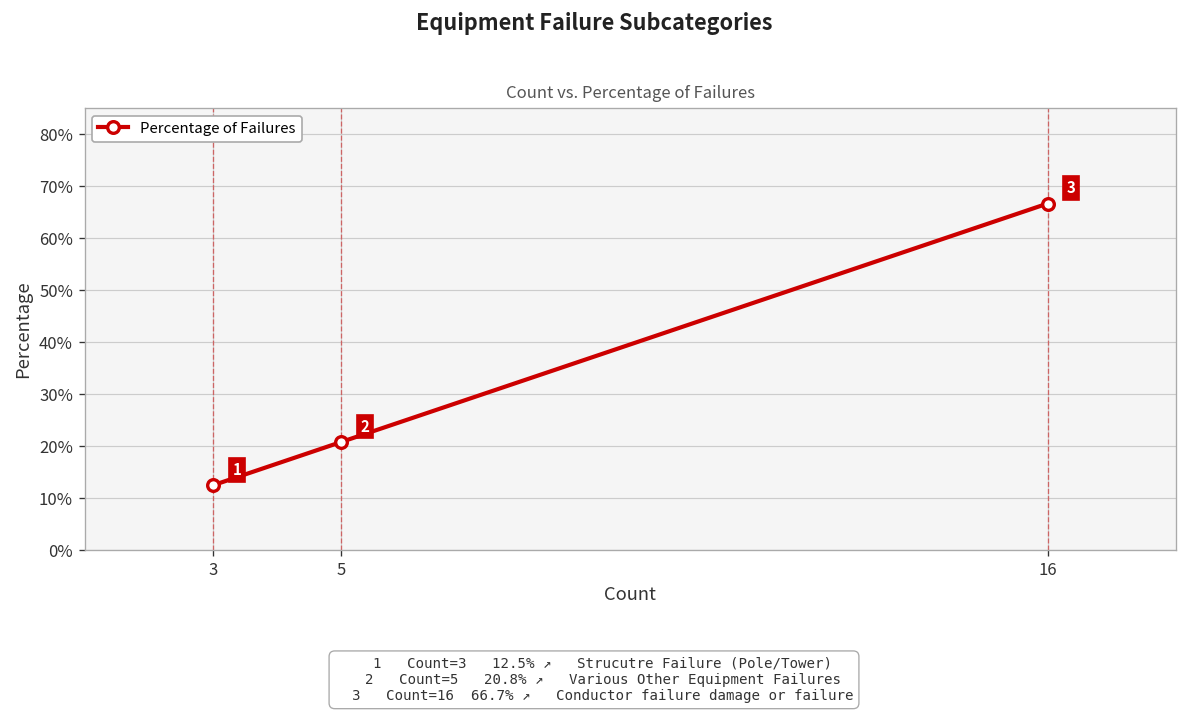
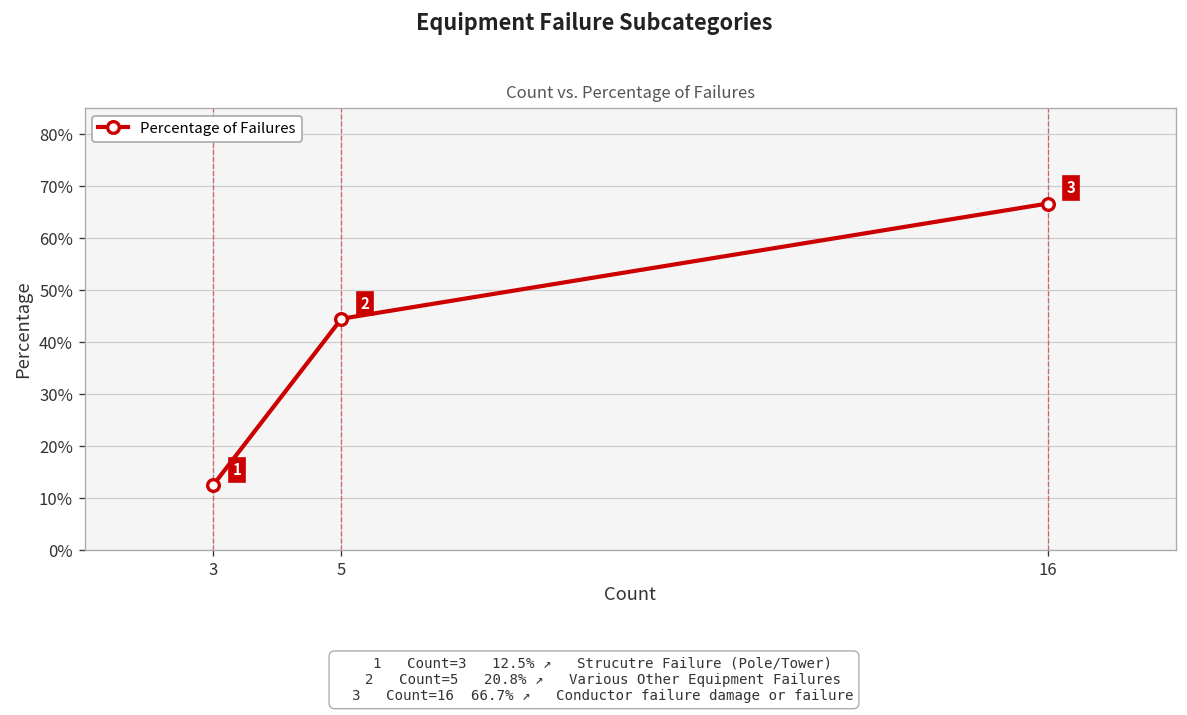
  {
-   "5": "21%"
+   "5": "45%"
  }
